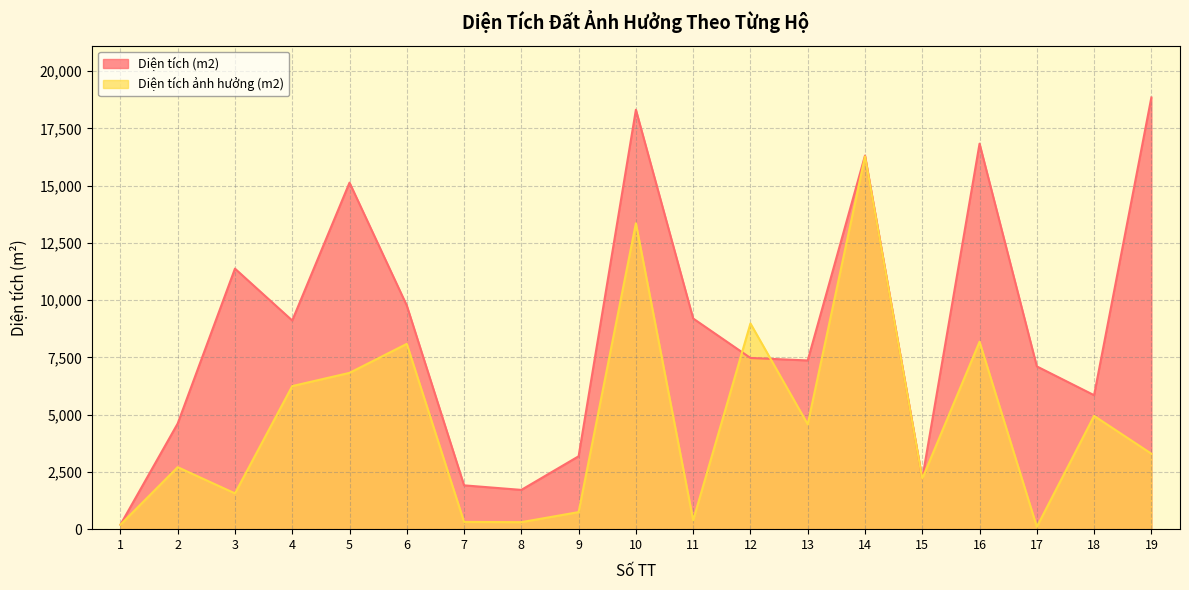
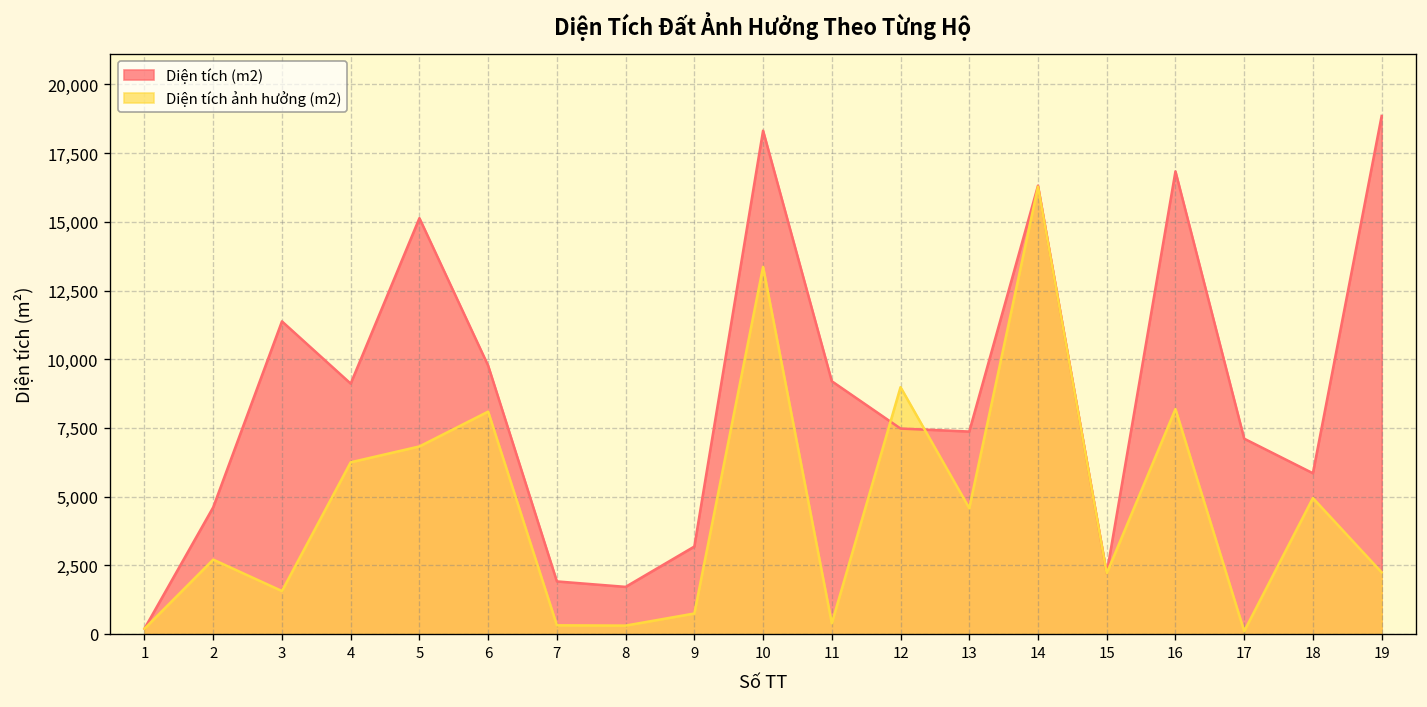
  {
    "Diện tích (m2)": {
      "2": "4,600",
      "3": "11,400",
      "4": "9,100",
      "5": "15,100",
      "6": "9,800",
      "7": "1,900",
      "8": "1,700",
      "9": "3,200",
      "10": "18,300",
      "11": "9,200",
      "12": "7,500",
      "13": "7,400",
      "16": "16,800",
      "17": "7,100",
      "18": "5,900",
      "19": "18,900"
    },
    "Diện tích ảnh hưởng (m2)": {
      "2": "2,700",
      "3": "1,600",
      "4": "6,200",
      "5": "6,800",
      "6": "8,100",
      "7": "300",
      "8": "300",
      "9": "700",
      "10": "13,400",
      "11": "400",
      "12": "9,000",
      "13": "4,600",
      "16": "8,200",
      "17": "100",
      "18": "4,900",
-     "19": "3,300"
+     "19": "2,200"
    }
  }
